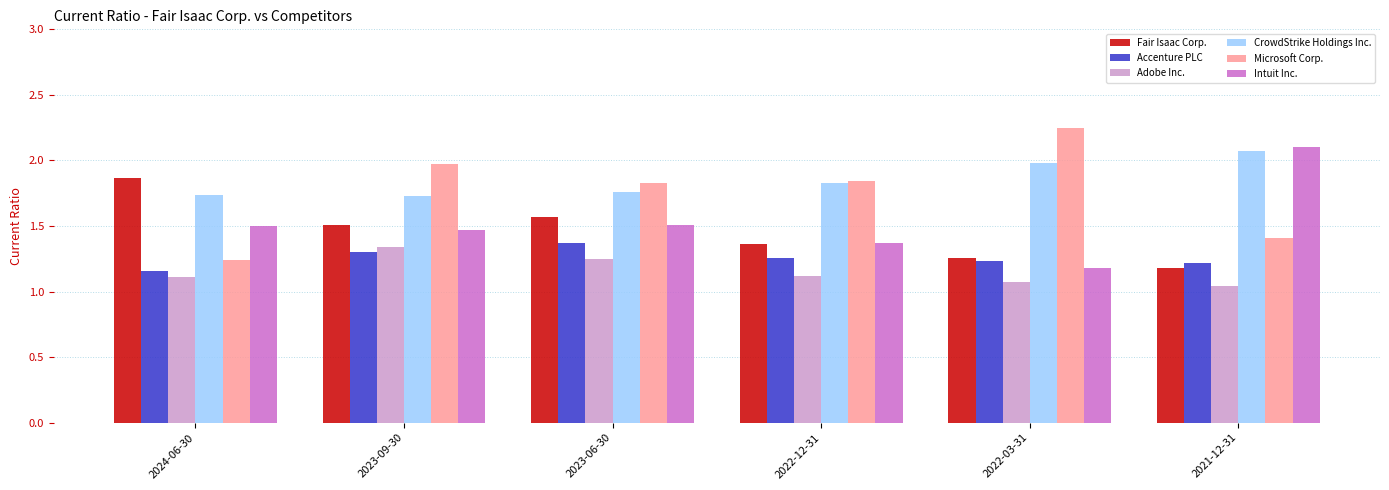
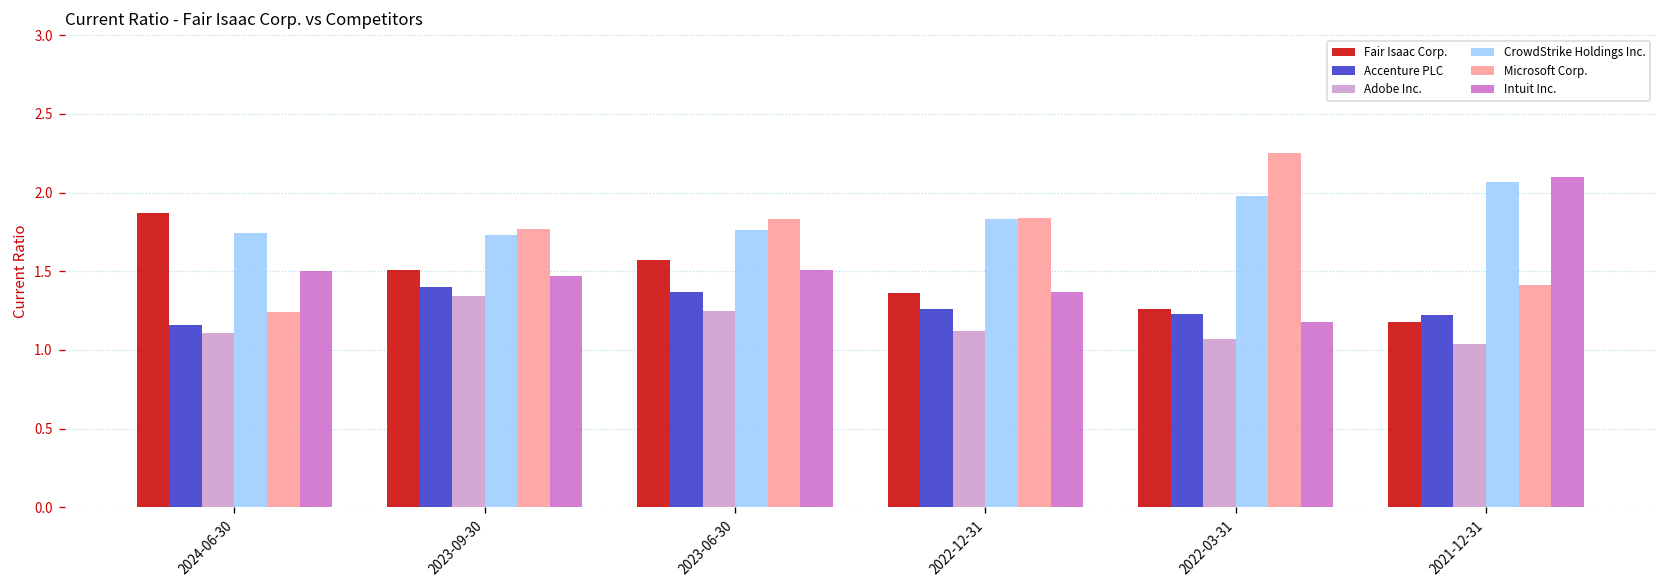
  {
    "Fair Isaac Corp.": {
      "2024-06-30": 1.87,
      "2023-09-30": 1.51,
      "2023-06-30": 1.57,
      "2022-12-31": 1.36,
      "2022-03-31": 1.26,
      "2021-12-31": 1.18
    },
    "Accenture PLC": {
      "2024-06-30": 1.16,
-     "2023-09-30": 1.3,
+     "2023-09-30": 1.4,
      "2023-06-30": 1.37,
      "2022-12-31": 1.26,
      "2022-03-31": 1.23,
      "2021-12-31": 1.22
    },
    "CrowdStrike Holdings Inc.": {
      "2024-06-30": 1.74,
      "2023-09-30": 1.73,
      "2023-06-30": 1.76,
      "2022-12-31": 1.83,
      "2022-03-31": 1.98,
      "2021-12-31": 2.07
    },
    "Microsoft Corp.": {
      "2024-06-30": 1.24,
-     "2023-09-30": 1.97,
+     "2023-09-30": 1.77,
      "2023-06-30": 1.83,
      "2022-12-31": 1.84,
      "2022-03-31": 2.25,
      "2021-12-31": 1.41
    }
  }
